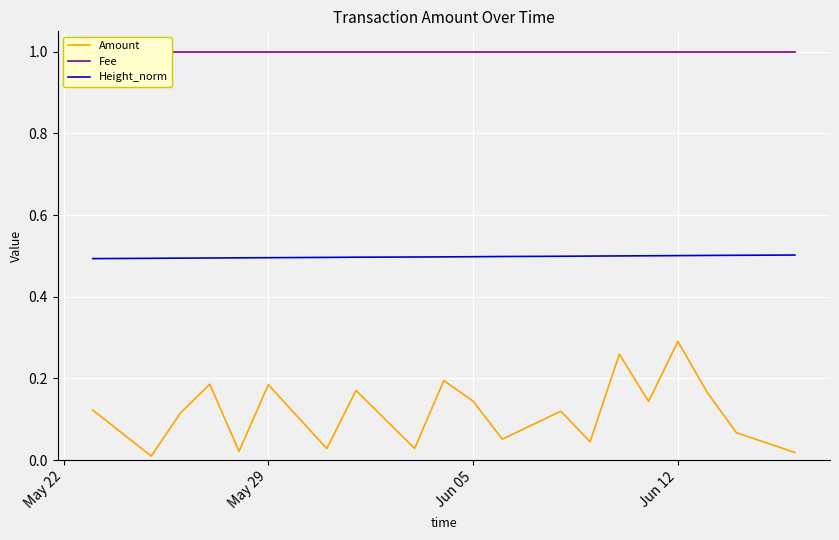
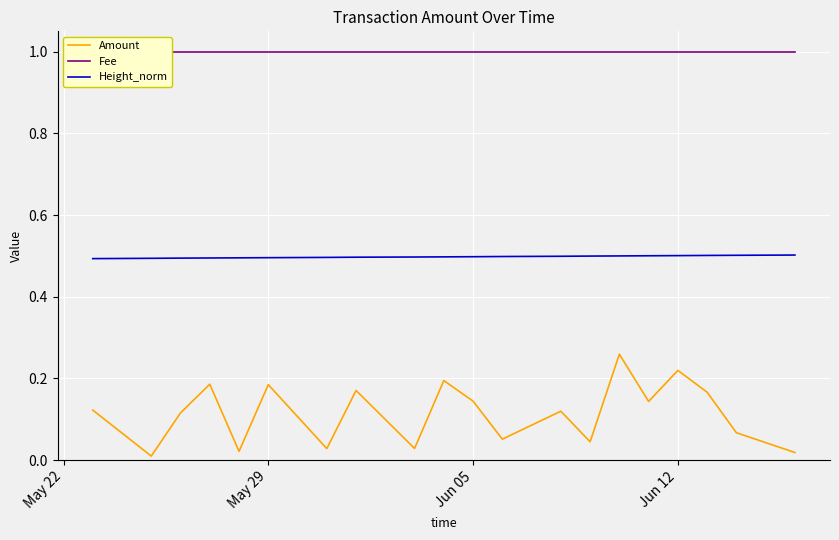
  {
    "Amount": {
      "May 29": 0.18,
      "Jun 05": 0.14,
-     "Jun 12": 0.29
+     "Jun 12": 0.22
    },
    "Fee": {
      "May 29": 1.00,
      "Jun 05": 1.00,
      "Jun 12": 1.00
    },
    "Height_norm": {
      "May 29": 0.50,
      "Jun 05": 0.50,
      "Jun 12": 0.50
    }
  }
